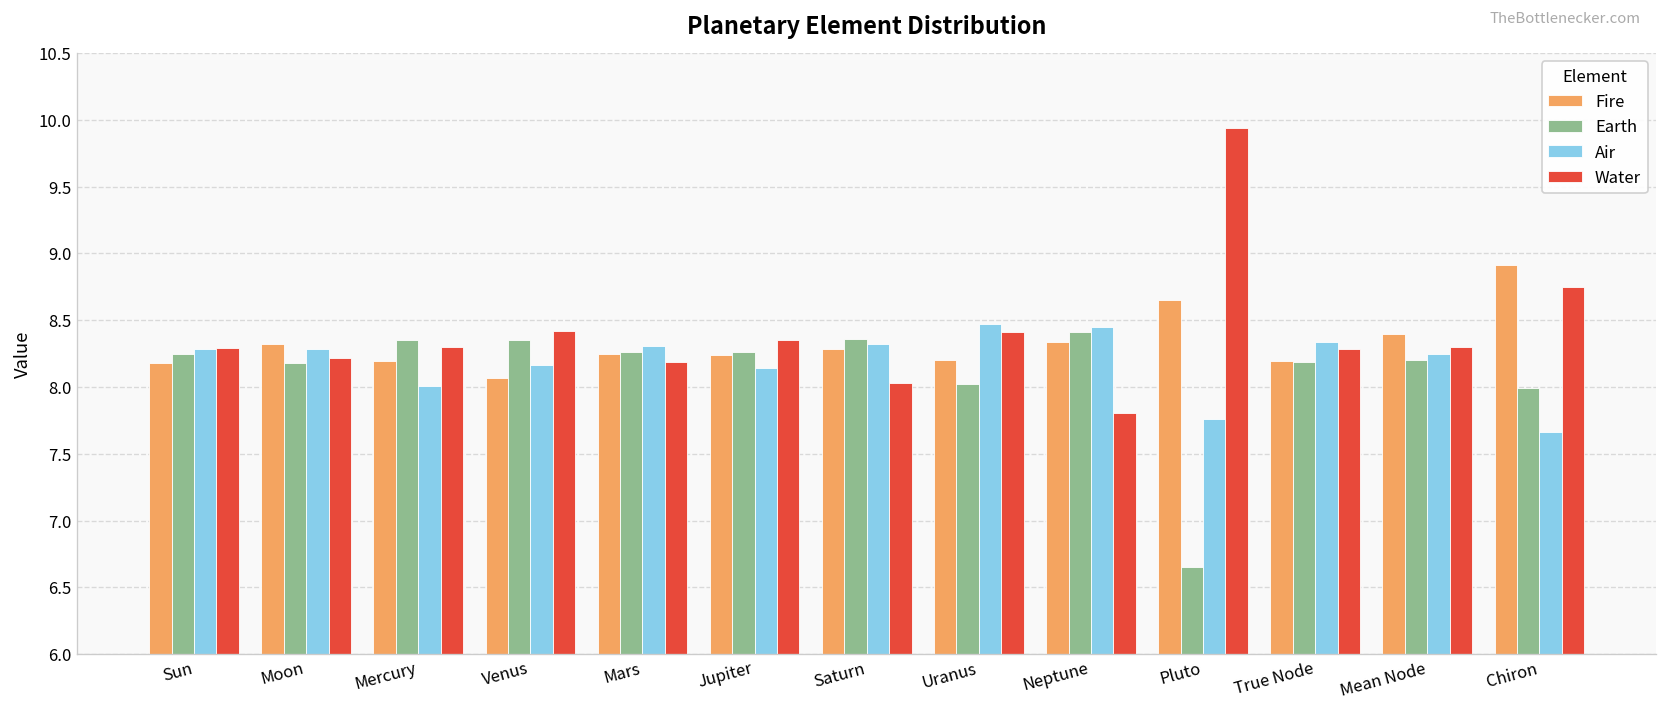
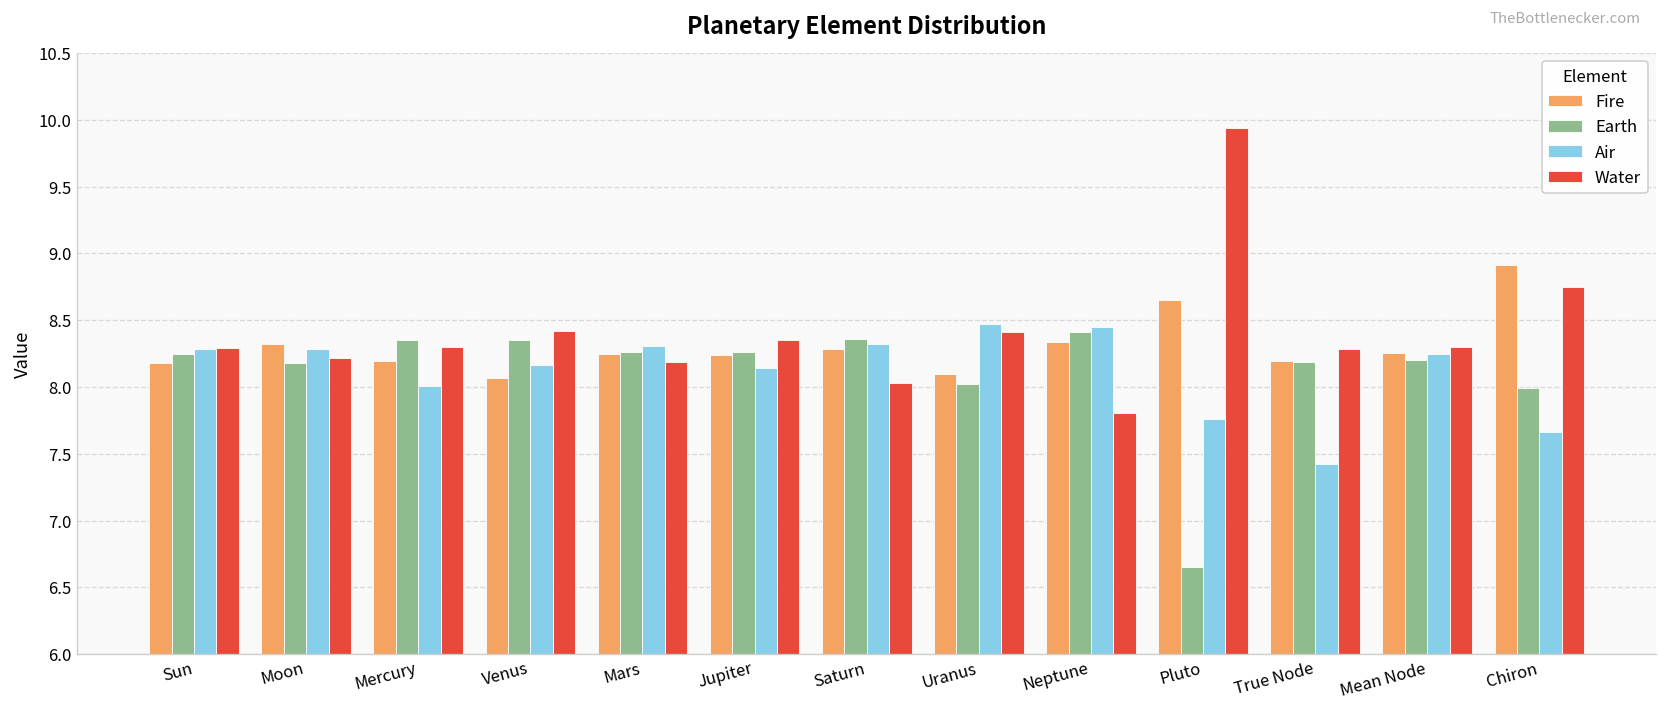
  {
    "Fire": {
      "Sun": 8.18,
      "Moon": 8.32,
      "Mercury": 8.19,
      "Venus": 8.07,
      "Mars": 8.25,
      "Jupiter": 8.24,
      "Saturn": 8.29,
-     "Uranus": 8.20,
+     "Uranus": 8.10,
      "Neptune": 8.34,
      "Pluto": 8.65,
      "True Node": 8.20,
-     "Mean Node": 8.40,
+     "Mean Node": 8.25,
      "Chiron": 8.91
    },
    "Earth": {
      "Sun": 8.24,
      "Moon": 8.18,
      "Mercury": 8.35,
      "Venus": 8.35,
      "Mars": 8.26,
      "Jupiter": 8.26,
      "Saturn": 8.36,
      "Uranus": 8.02,
      "Neptune": 8.41,
      "Pluto": 6.65,
      "True Node": 8.19,
      "Mean Node": 8.20,
      "Chiron": 8.00
    },
    "Air": {
      "Sun": 8.28,
      "Moon": 8.28,
      "Mercury": 8.01,
      "Venus": 8.17,
      "Mars": 8.31,
      "Jupiter": 8.14,
      "Saturn": 8.32,
      "Uranus": 8.47,
      "Neptune": 8.45,
      "Pluto": 7.76,
-     "True Node": 8.33,
+     "True Node": 7.43,
      "Mean Node": 8.25,
      "Chiron": 7.66
    },
    "Water": {
      "Sun": 8.29,
      "Moon": 8.21,
      "Mercury": 8.30,
      "Venus": 8.42,
      "Mars": 8.19,
      "Jupiter": 8.35,
      "Saturn": 8.03,
      "Uranus": 8.41,
      "Neptune": 7.80,
      "Pluto": 9.94,
      "True Node": 8.28,
      "Mean Node": 8.30,
      "Chiron": 8.75
    }
  }
